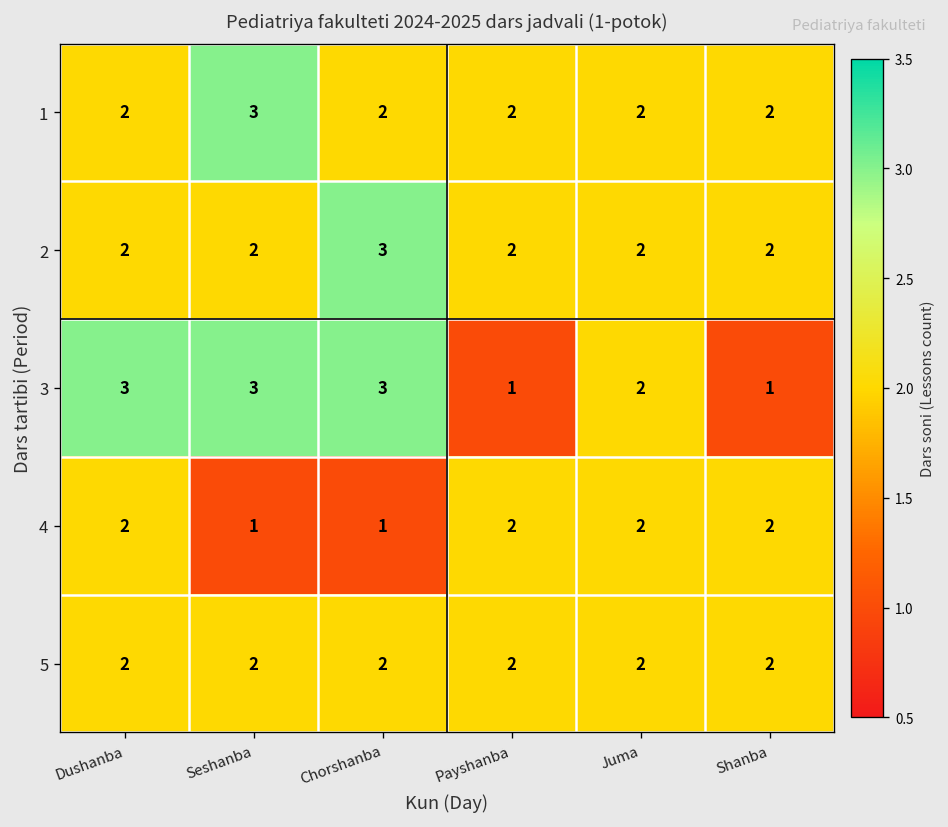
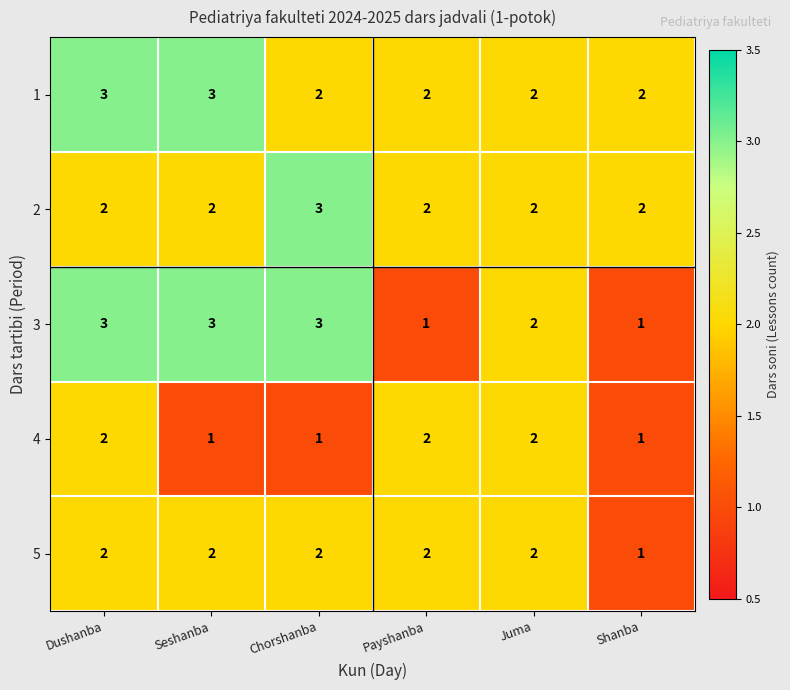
  {
    "1": {
-     "Dushanba": 2,
+     "Dushanba": 3,
      "Seshanba": 3,
      "Chorshanba": 2,
      "Payshanba": 2,
      "Juma": 2,
      "Shanba": 2
    },
    "2": {
      "Dushanba": 2,
      "Seshanba": 2,
      "Chorshanba": 3,
      "Payshanba": 2,
      "Juma": 2,
      "Shanba": 2
    },
    "3": {
      "Dushanba": 3,
      "Seshanba": 3,
      "Chorshanba": 3,
      "Payshanba": 1,
      "Juma": 2,
      "Shanba": 1
    },
    "4": {
      "Dushanba": 2,
      "Seshanba": 1,
      "Chorshanba": 1,
      "Payshanba": 2,
      "Juma": 2,
-     "Shanba": 2
+     "Shanba": 1
    },
    "5": {
      "Dushanba": 2,
      "Seshanba": 2,
      "Chorshanba": 2,
      "Payshanba": 2,
      "Juma": 2,
-     "Shanba": 2
+     "Shanba": 1
    }
  }
